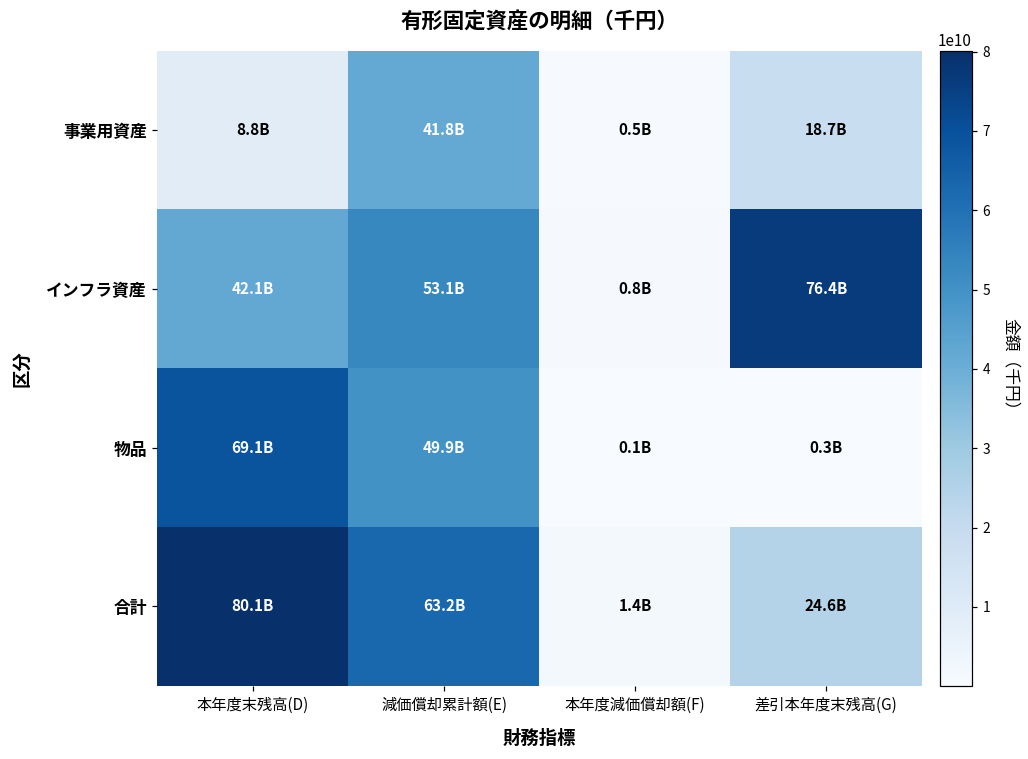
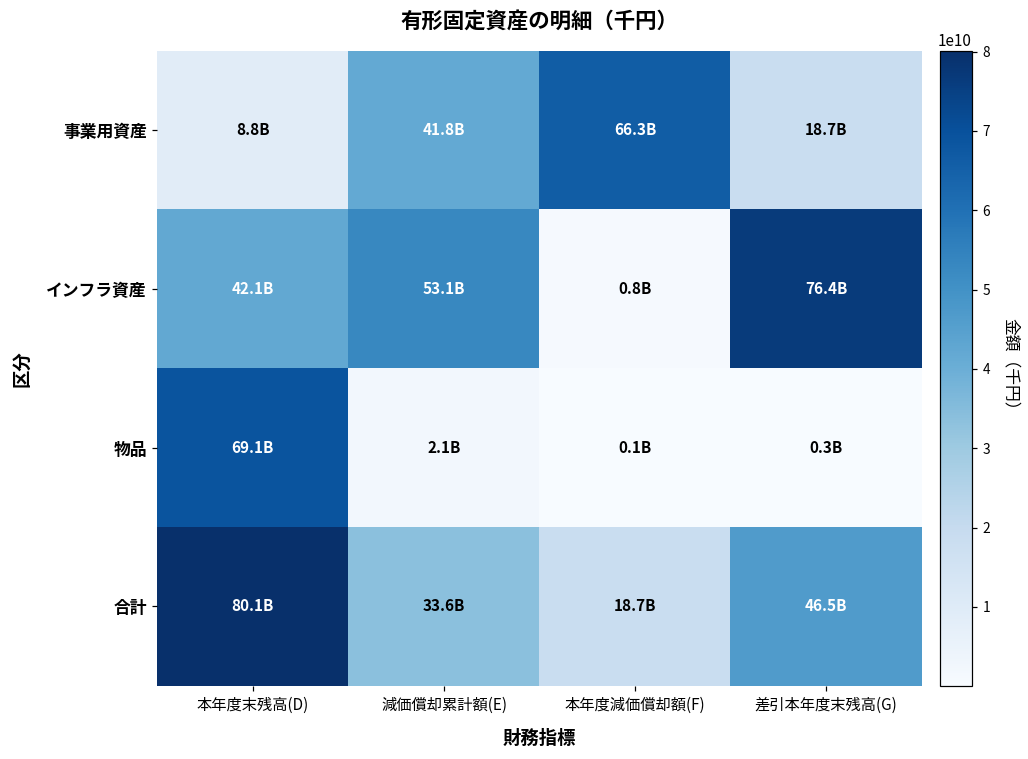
  {
    "事業用資産": {
      "本年度末残高(D)": "8.8B",
      "減価償却累計額(E)": "41.8B",
-     "本年度減価償却額(F)": "0.5B",
+     "本年度減価償却額(F)": "66.3B",
      "差引本年度末残高(G)": "18.7B"
    },
    "インフラ資産": {
      "本年度末残高(D)": "42.1B",
      "減価償却累計額(E)": "53.1B",
      "本年度減価償却額(F)": "0.8B",
      "差引本年度末残高(G)": "76.4B"
    },
    "物品": {
      "本年度末残高(D)": "69.1B",
-     "減価償却累計額(E)": "49.9B",
+     "減価償却累計額(E)": "2.1B",
      "本年度減価償却額(F)": "0.1B",
      "差引本年度末残高(G)": "0.3B"
    },
    "合計": {
      "本年度末残高(D)": "80.1B",
-     "減価償却累計額(E)": "63.2B",
-     "本年度減価償却額(F)": "1.4B",
-     "差引本年度末残高(G)": "24.6B"
+     "減価償却累計額(E)": "33.6B",
+     "本年度減価償却額(F)": "18.7B",
+     "差引本年度末残高(G)": "46.5B"
    }
  }
